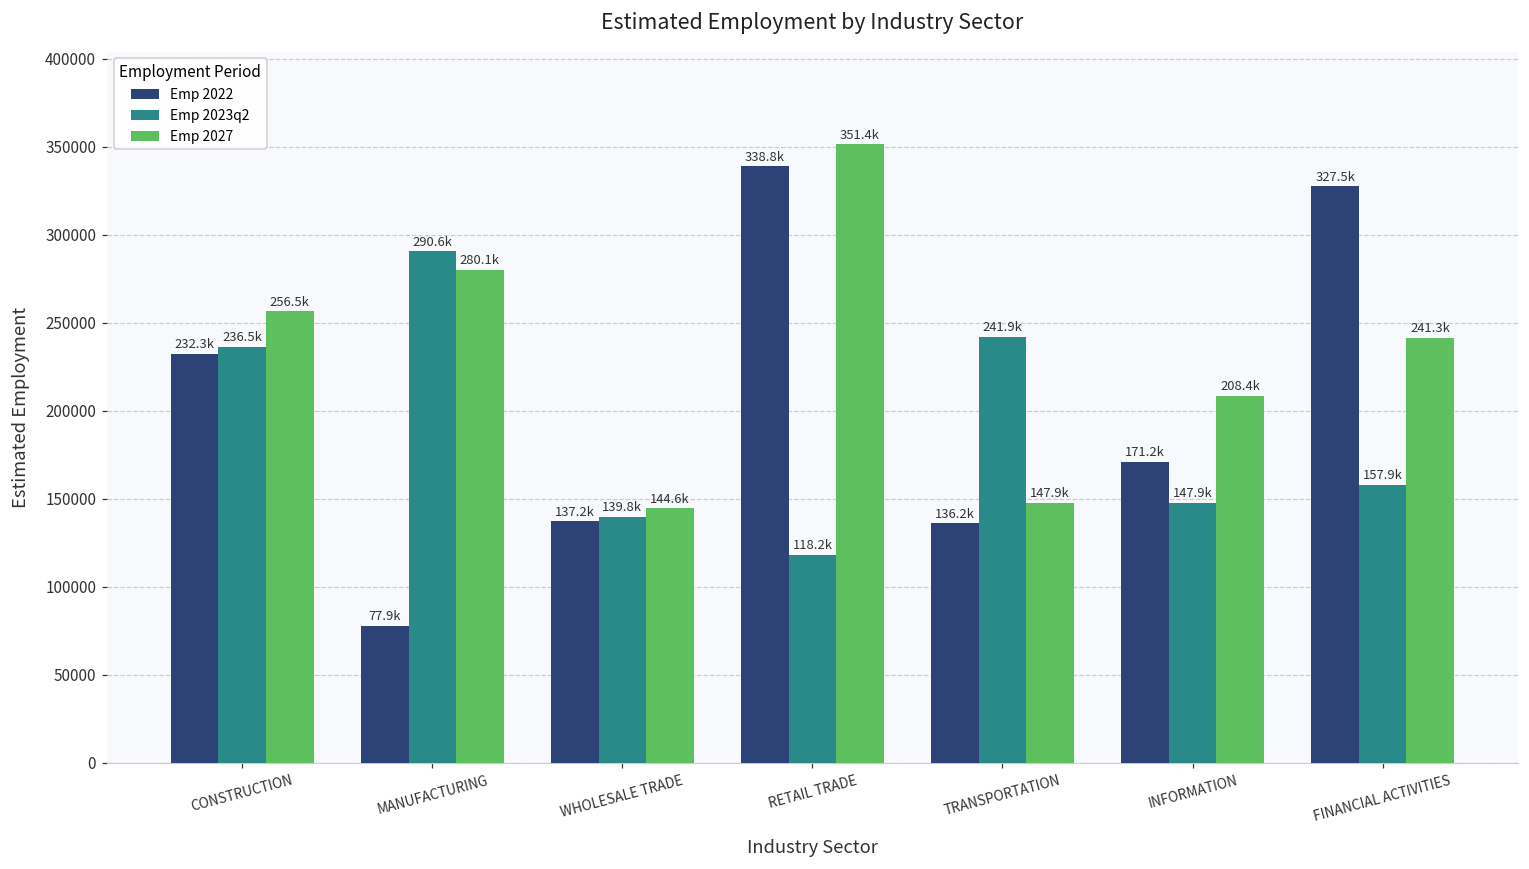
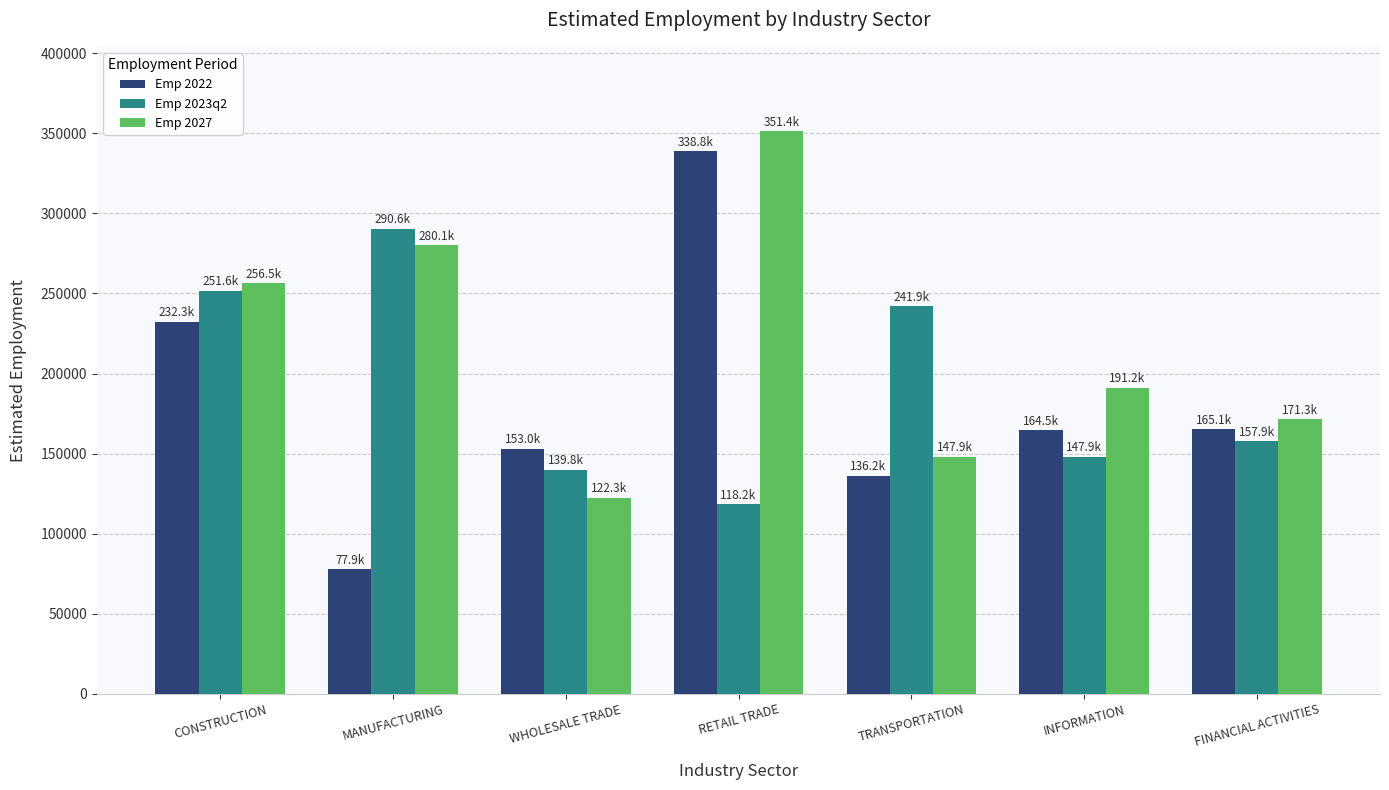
  {
    "Emp 2022": {
      "CONSTRUCTION": "232.3k",
      "MANUFACTURING": "77.9k",
-     "WHOLESALE TRADE": "137.2k",
+     "WHOLESALE TRADE": "153.0k",
      "RETAIL TRADE": "338.8k",
      "TRANSPORTATION": "136.2k",
-     "INFORMATION": "171.2k",
-     "FINANCIAL ACTIVITIES": "327.5k"
+     "INFORMATION": "164.5k",
+     "FINANCIAL ACTIVITIES": "165.1k"
    },
    "Emp 2023q2": {
-     "CONSTRUCTION": "236.5k",
+     "CONSTRUCTION": "251.6k",
      "MANUFACTURING": "290.6k",
      "WHOLESALE TRADE": "139.8k",
      "RETAIL TRADE": "118.2k",
      "TRANSPORTATION": "241.9k",
      "INFORMATION": "147.9k",
      "FINANCIAL ACTIVITIES": "157.9k"
    },
    "Emp 2027": {
      "CONSTRUCTION": "256.5k",
      "MANUFACTURING": "280.1k",
-     "WHOLESALE TRADE": "144.6k",
+     "WHOLESALE TRADE": "122.3k",
      "RETAIL TRADE": "351.4k",
      "TRANSPORTATION": "147.9k",
-     "INFORMATION": "208.4k",
-     "FINANCIAL ACTIVITIES": "241.3k"
+     "INFORMATION": "191.2k",
+     "FINANCIAL ACTIVITIES": "171.3k"
    }
  }
